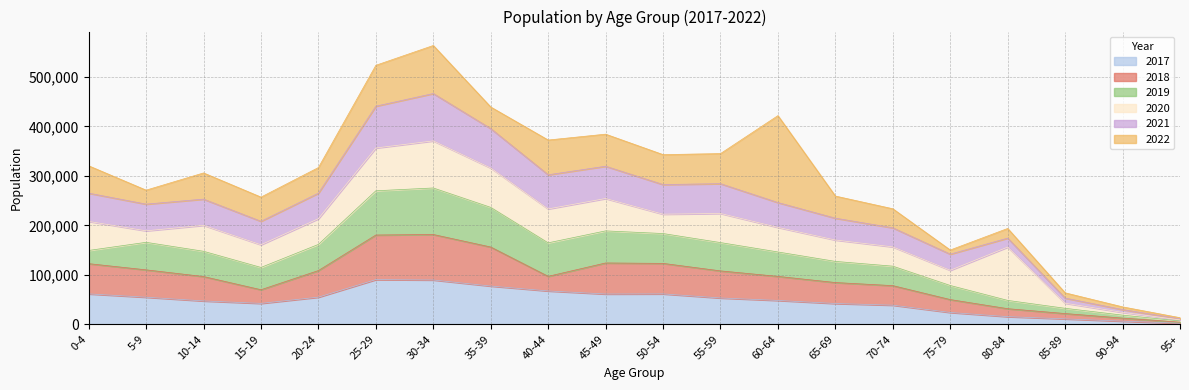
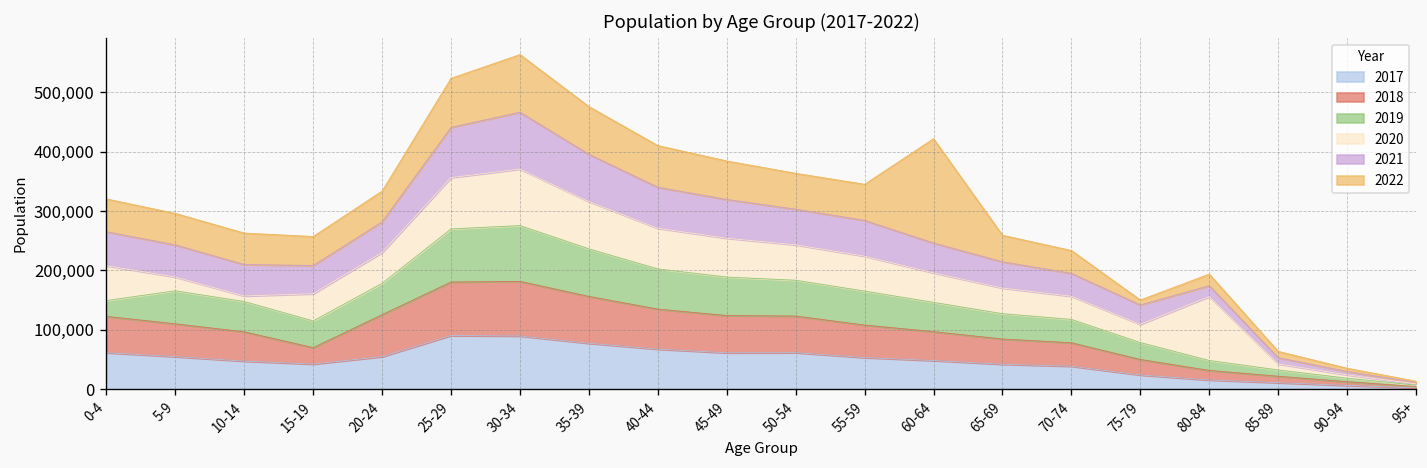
  {
    "2018": {
      "0-4": "60,000",
      "5-9": "60,000",
      "10-14": "50,000",
      "15-19": "30,000",
-     "20-24": "50,000",
+     "20-24": "70,000",
      "25-29": "90,000",
      "30-34": "90,000",
      "35-39": "80,000",
-     "40-44": "30,000",
+     "40-44": "70,000",
      "45-49": "60,000",
      "50-54": "60,000",
      "55-59": "50,000",
      "60-64": "50,000",
      "65-69": "40,000",
      "70-74": "40,000",
      "75-79": "30,000",
      "80-84": "20,000",
      "85-89": "10,000",
      "90-94": "10,000"
    },
    "2019": {
      "0-4": "30,000",
      "5-9": "60,000",
      "10-14": "50,000",
      "15-19": "50,000",
      "20-24": "50,000",
      "25-29": "90,000",
      "30-34": "90,000",
      "35-39": "80,000",
      "40-44": "70,000",
      "45-49": "60,000",
      "50-54": "60,000",
      "55-59": "60,000",
      "60-64": "50,000",
      "65-69": "40,000",
      "70-74": "40,000",
      "75-79": "30,000",
      "80-84": "20,000",
      "85-89": "10,000",
      "90-94": "10,000"
    },
    "2020": {
      "0-4": "60,000",
      "5-9": "20,000",
-     "10-14": "50,000",
+     "10-14": "10,000",
      "15-19": "50,000",
      "20-24": "50,000",
      "25-29": "90,000",
      "30-34": "100,000",
      "35-39": "80,000",
      "40-44": "70,000",
      "45-49": "70,000",
-     "50-54": "40,000",
+     "50-54": "60,000",
      "55-59": "60,000",
      "60-64": "50,000",
      "65-69": "40,000",
      "70-74": "40,000",
      "75-79": "30,000",
      "80-84": "110,000",
      "85-89": "10,000",
      "90-94": "10,000"
    },
    "2022": {
      "0-4": "60,000",
-     "5-9": "30,000",
+     "5-9": "50,000",
      "10-14": "50,000",
      "15-19": "50,000",
      "20-24": "50,000",
      "25-29": "80,000",
      "30-34": "100,000",
-     "35-39": "40,000",
+     "35-39": "80,000",
      "40-44": "70,000",
      "45-49": "60,000",
      "50-54": "60,000",
      "55-59": "60,000",
      "60-64": "180,000",
      "65-69": "40,000",
      "70-74": "40,000",
      "75-79": "10,000",
      "80-84": "20,000",
      "85-89": "10,000",
      "90-94": "10,000"
    }
  }
